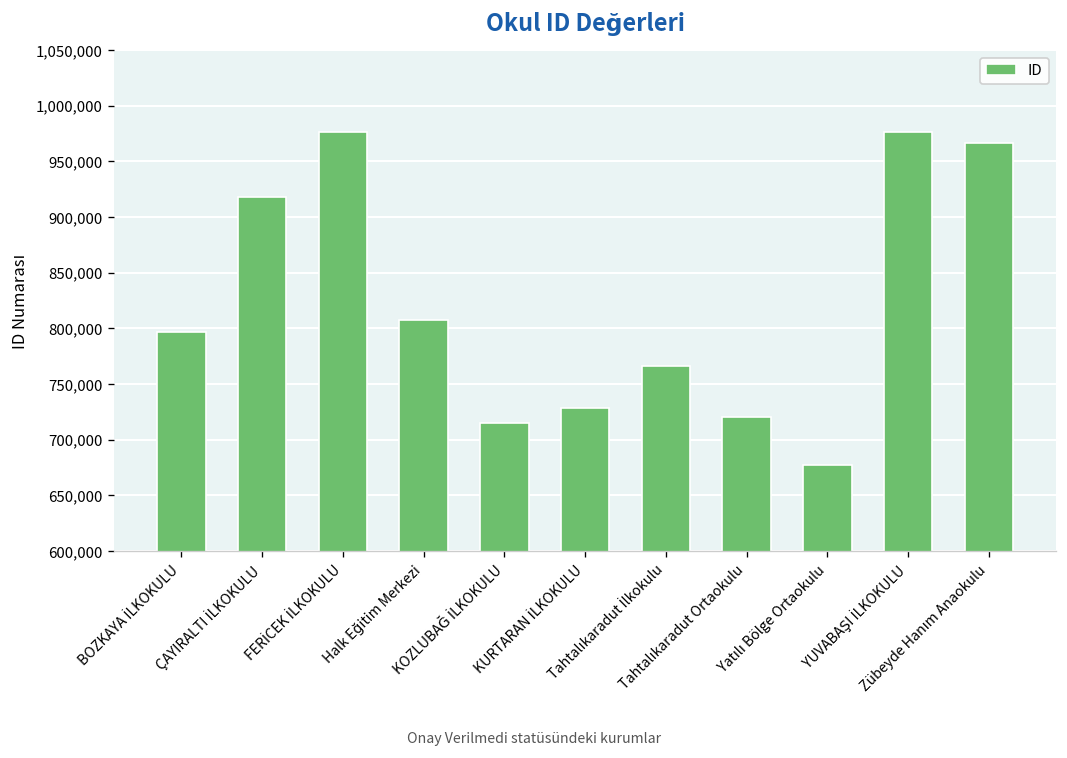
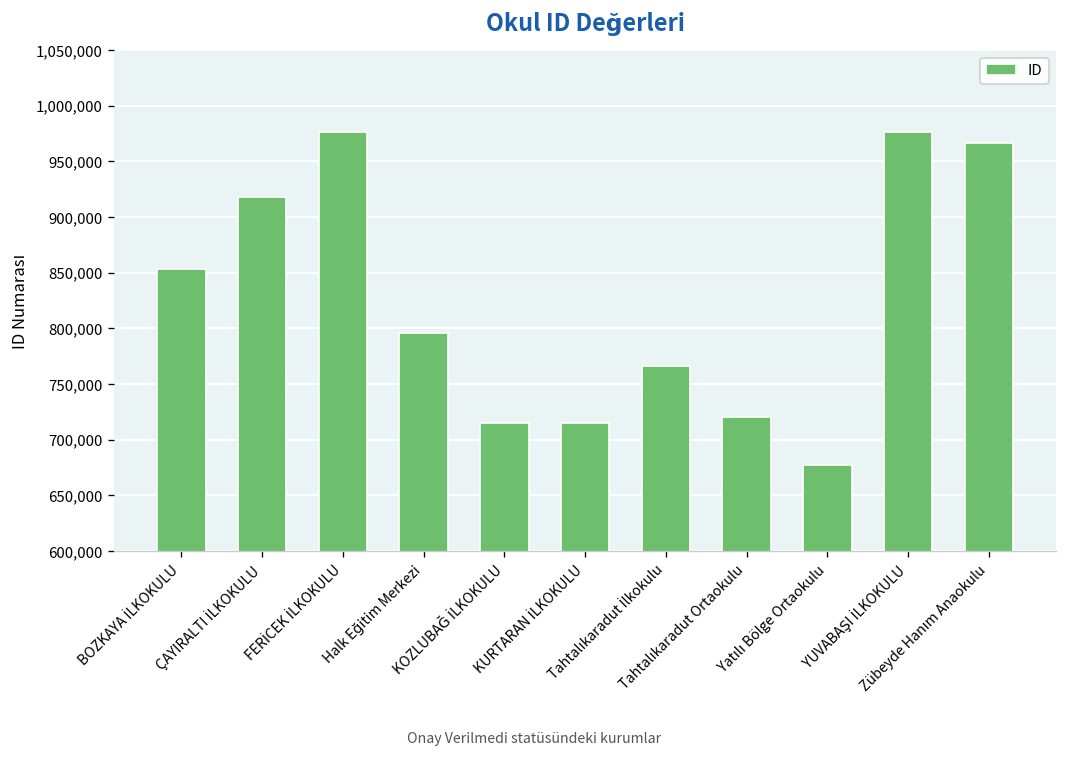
  {
-   "BOZKAYA İLKOKULU": "800,000",
+   "BOZKAYA İLKOKULU": "850,000",
    "ÇAYIRALTI İLKOKULU": "920,000",
    "FERİCEK İLKOKULU": "980,000",
-   "Halk Eğitim Merkezi": "810,000",
+   "Halk Eğitim Merkezi": "800,000",
    "KOZLUBAĞ İLKOKULU": "710,000",
-   "KURTARAN İLKOKULU": "730,000",
+   "KURTARAN İLKOKULU": "710,000",
    "Tahtalıkaradut İlkokulu": "770,000",
    "Tahtalıkaradut Ortaokulu": "720,000",
    "Yatılı Bölge Ortaokulu": "680,000",
    "YUVABAŞI İLKOKULU": "980,000",
    "Zübeyde Hanım Anaokulu": "970,000"
  }
